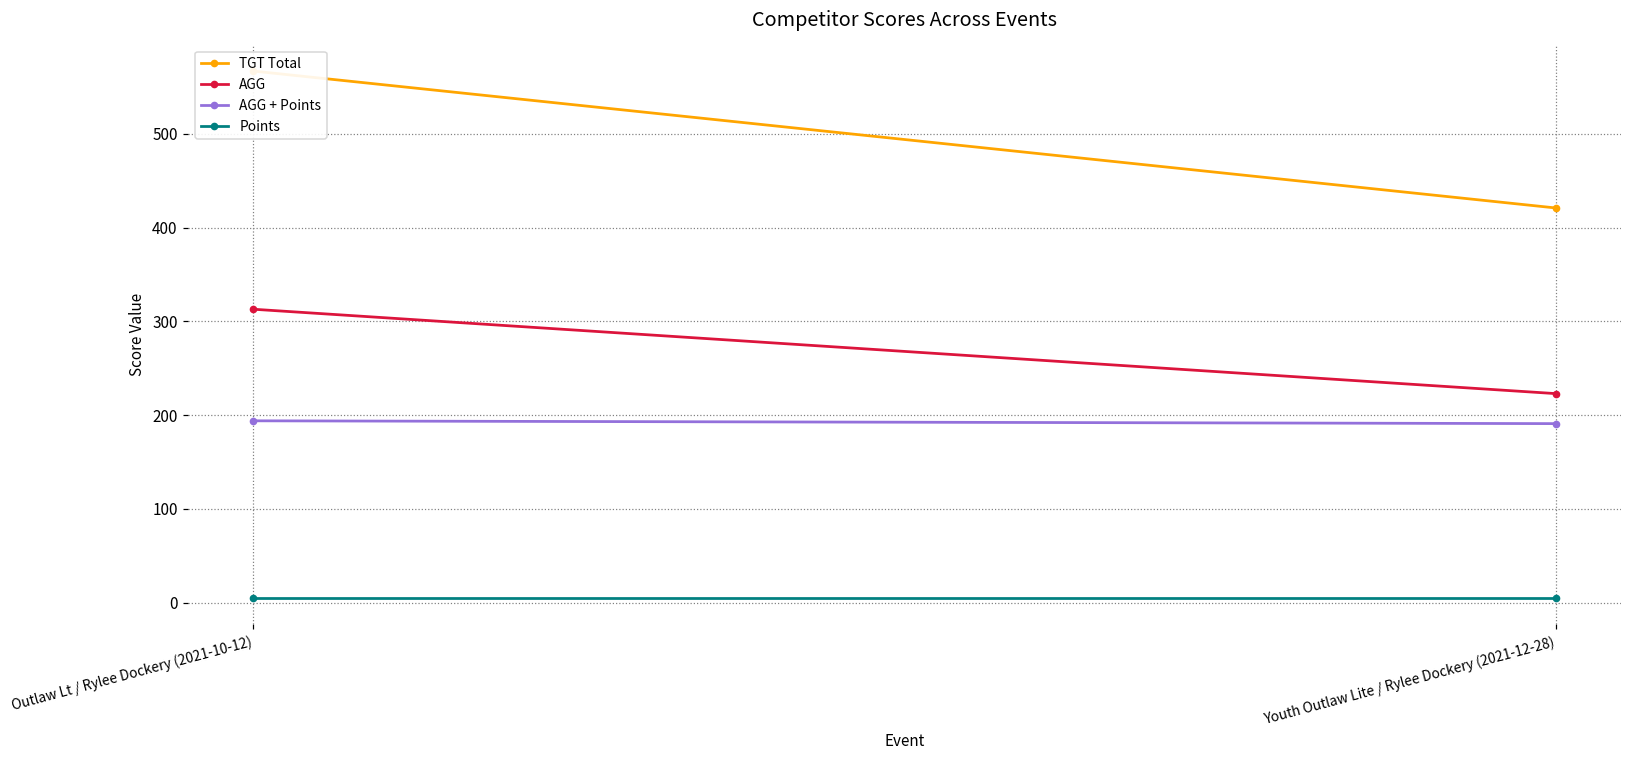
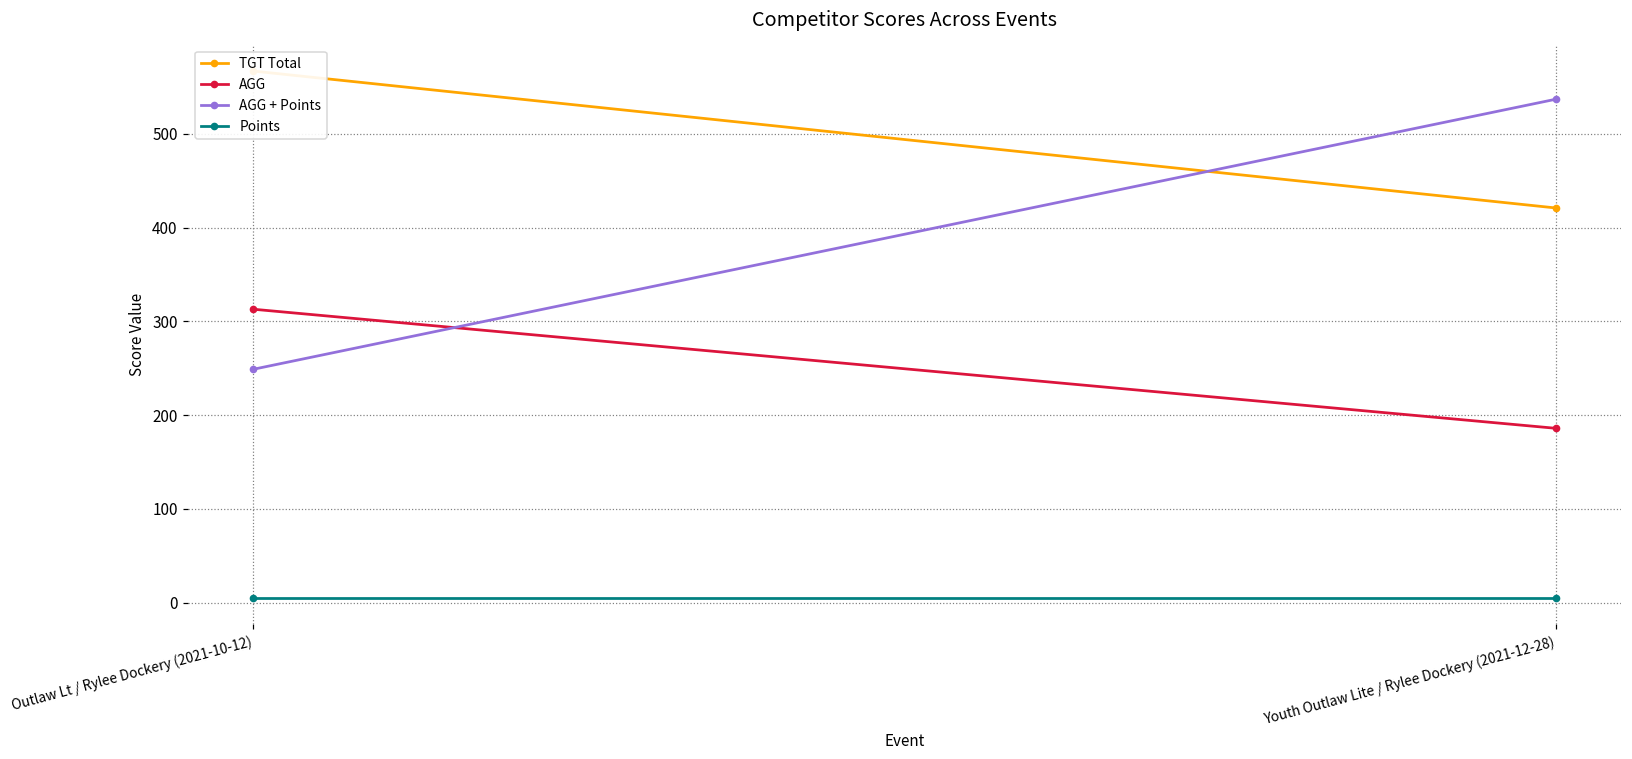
  {
    "TGT Total": {
      "Youth Outlaw Lite / Rylee Dockery (2021-12-28)": 420
    },
    "AGG": {
      "Outlaw Lt / Rylee Dockery (2021-10-12)": 310,
-     "Youth Outlaw Lite / Rylee Dockery (2021-12-28)": 220
+     "Youth Outlaw Lite / Rylee Dockery (2021-12-28)": 190
    },
    "AGG + Points": {
-     "Outlaw Lt / Rylee Dockery (2021-10-12)": 190,
-     "Youth Outlaw Lite / Rylee Dockery (2021-12-28)": 190
+     "Outlaw Lt / Rylee Dockery (2021-10-12)": 250,
+     "Youth Outlaw Lite / Rylee Dockery (2021-12-28)": 540
    },
    "Points": {
      "Outlaw Lt / Rylee Dockery (2021-10-12)": 10,
      "Youth Outlaw Lite / Rylee Dockery (2021-12-28)": 10
    }
  }
